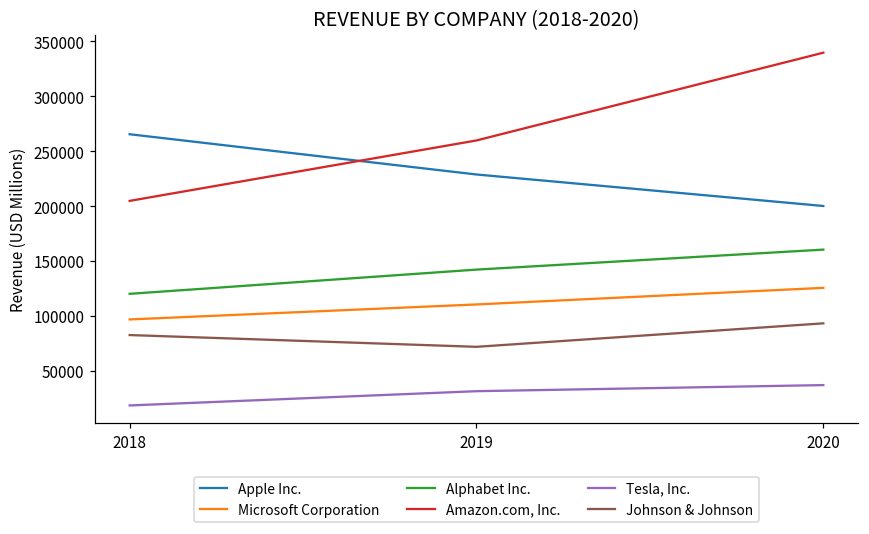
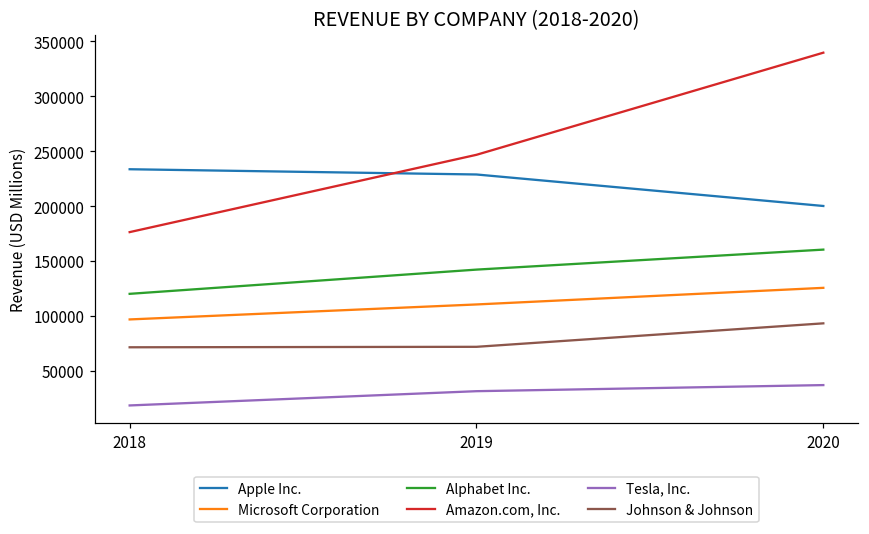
  {
    "Apple Inc.": {
-     "2018": 270000,
+     "2018": 230000,
      "2019": 230000,
      "2020": 200000
    },
    "Microsoft Corporation": {
      "2018": 100000,
      "2019": 110000,
      "2020": 130000
    },
    "Alphabet Inc.": {
      "2018": 120000,
      "2019": 140000,
      "2020": 160000
    },
    "Amazon.com, Inc.": {
-     "2018": 200000,
-     "2019": 260000,
+     "2018": 180000,
+     "2019": 250000,
      "2020": 340000
    },
    "Tesla, Inc.": {
      "2018": 20000,
      "2019": 30000,
      "2020": 40000
    },
    "Johnson & Johnson": {
-     "2018": 80000,
+     "2018": 70000,
      "2019": 70000,
      "2020": 90000
    }
  }
